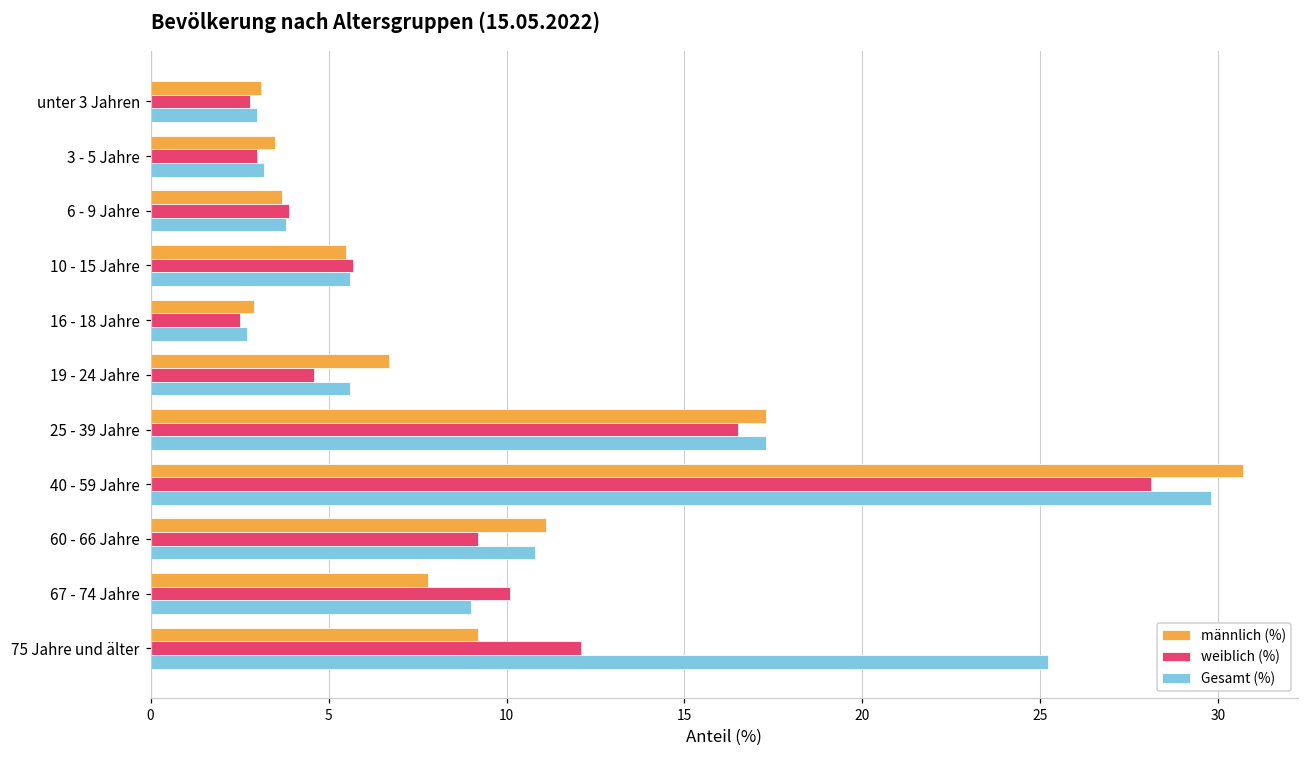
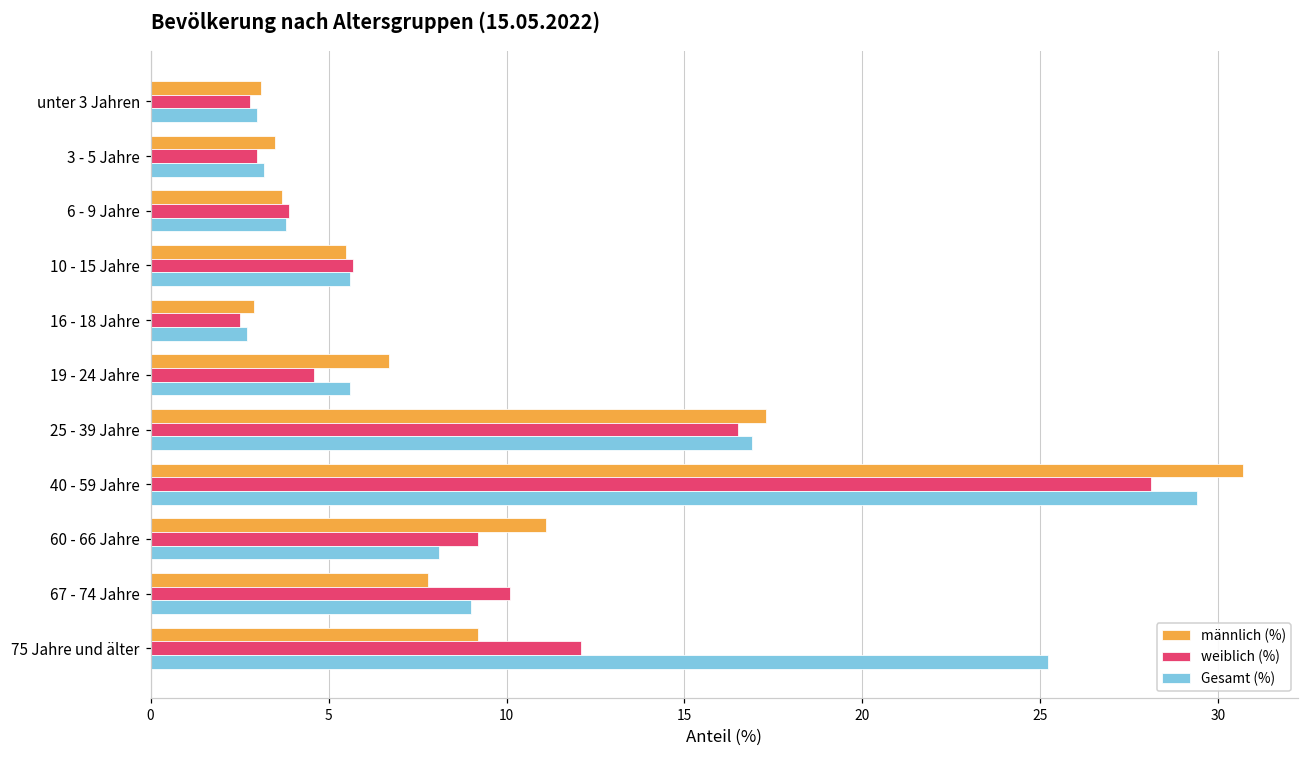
  {
    "männlich (%)": {
      "unter 3 Jahren": 3.1,
      "3 - 5 Jahre": 3.5,
      "6 - 9 Jahre": 3.7,
      "10 - 15 Jahre": 5.5,
      "16 - 18 Jahre": 2.9,
      "19 - 24 Jahre": 6.7,
      "25 - 39 Jahre": 17.3,
      "40 - 59 Jahre": 30.7,
      "60 - 66 Jahre": 11.1,
      "67 - 74 Jahre": 7.8,
      "75 Jahre und älter": 9.2
    },
    "weiblich (%)": {
      "unter 3 Jahren": 2.8,
      "3 - 5 Jahre": 3.0,
      "6 - 9 Jahre": 3.9,
      "10 - 15 Jahre": 5.7,
      "16 - 18 Jahre": 2.5,
      "19 - 24 Jahre": 4.6,
      "25 - 39 Jahre": 16.5,
      "40 - 59 Jahre": 28.1,
      "60 - 66 Jahre": 9.2,
      "67 - 74 Jahre": 10.1,
      "75 Jahre und älter": 12.1
    },
    "Gesamt (%)": {
      "unter 3 Jahren": 3.0,
      "3 - 5 Jahre": 3.2,
      "6 - 9 Jahre": 3.8,
      "10 - 15 Jahre": 5.6,
      "16 - 18 Jahre": 2.7,
      "19 - 24 Jahre": 5.6,
-     "25 - 39 Jahre": 17.3,
-     "40 - 59 Jahre": 29.8,
-     "60 - 66 Jahre": 10.8,
+     "25 - 39 Jahre": 16.9,
+     "40 - 59 Jahre": 29.4,
+     "60 - 66 Jahre": 8.1,
      "67 - 74 Jahre": 9.0,
      "75 Jahre und älter": 25.2
    }
  }
